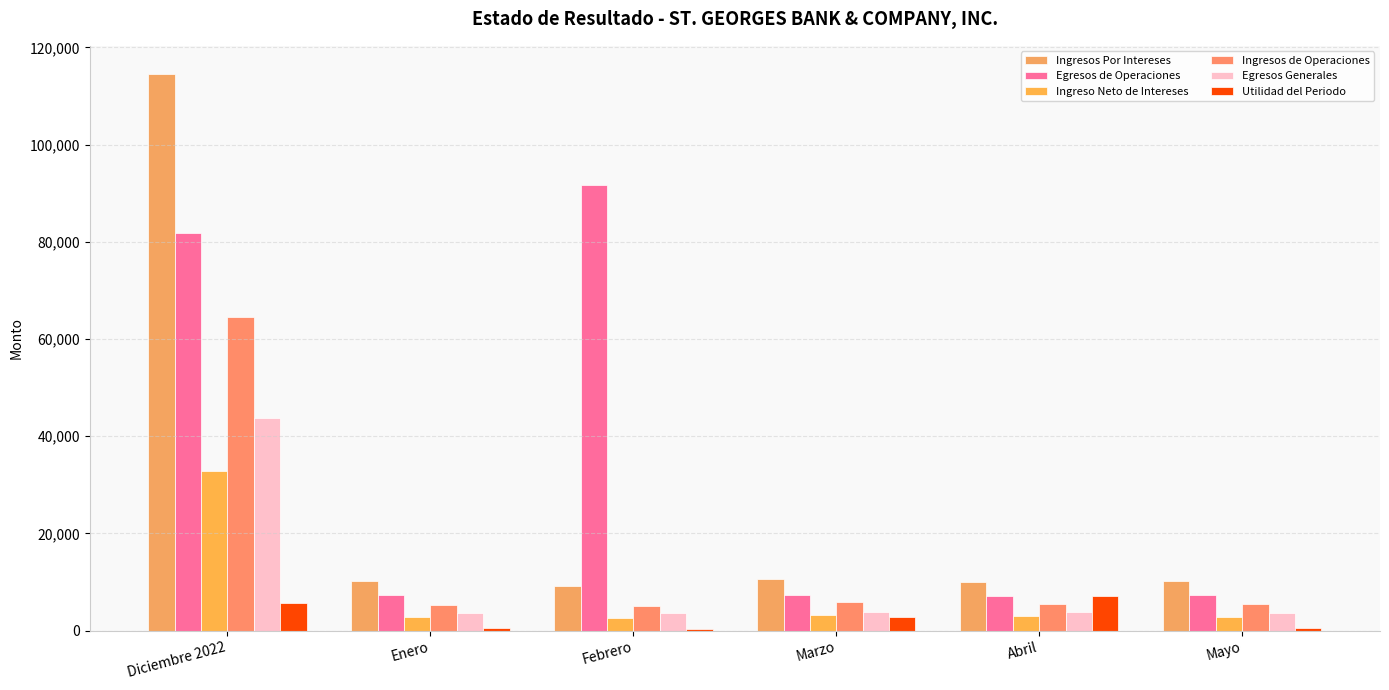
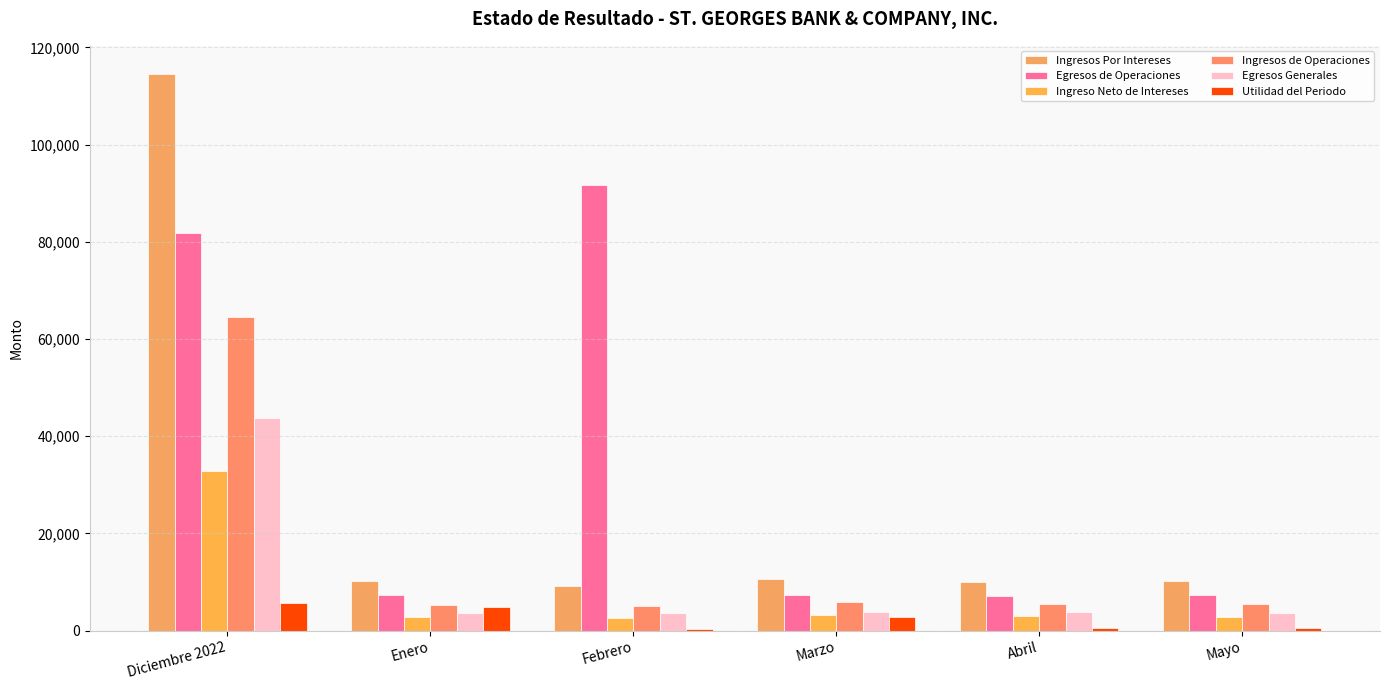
  {
    "Egresos de Operaciones": {
      "Diciembre 2022": "82,000",
      "Enero": "7,000",
      "Febrero": "92,000",
      "Marzo": "7,000",
      "Abril": "7,000",
      "Mayo": "7,000"
    },
    "Egresos Generales": {
      "Diciembre 2022": "44,000",
      "Enero": "4,000",
      "Febrero": "4,000",
      "Marzo": "4,000",
      "Abril": "4,000",
      "Mayo": "4,000"
    },
    "Utilidad del Periodo": {
      "Diciembre 2022": "6,000",
-     "Enero": "1,000",
+     "Enero": "5,000",
      "Marzo": "3,000",
-     "Abril": "7,000"
+     "Abril": "1,000"
    }
  }
